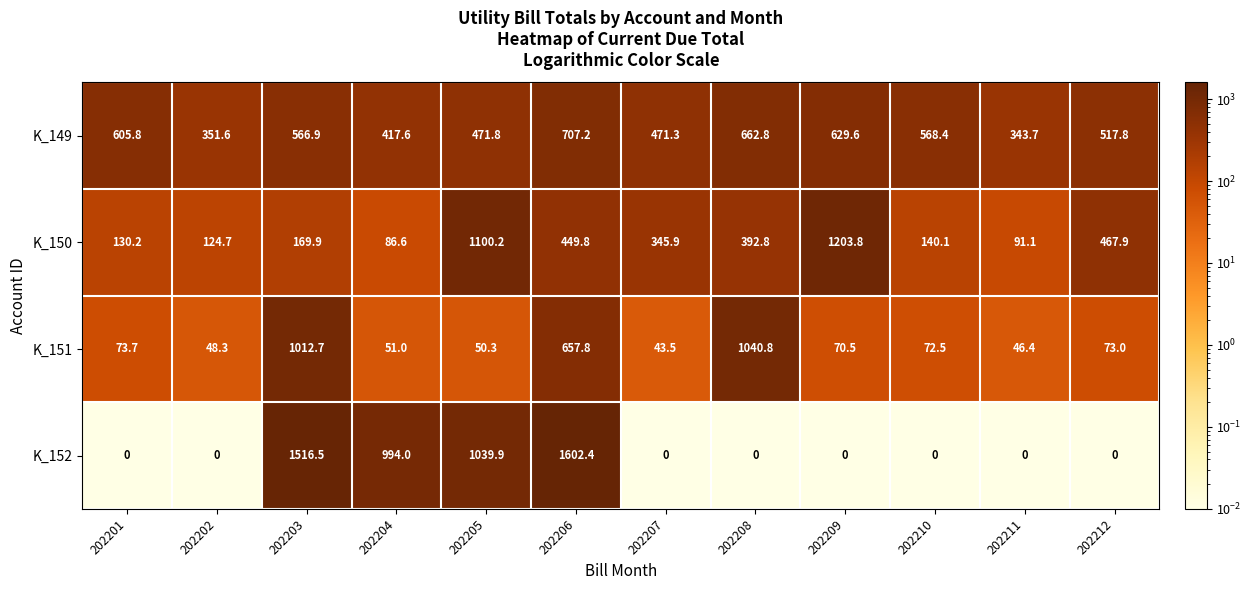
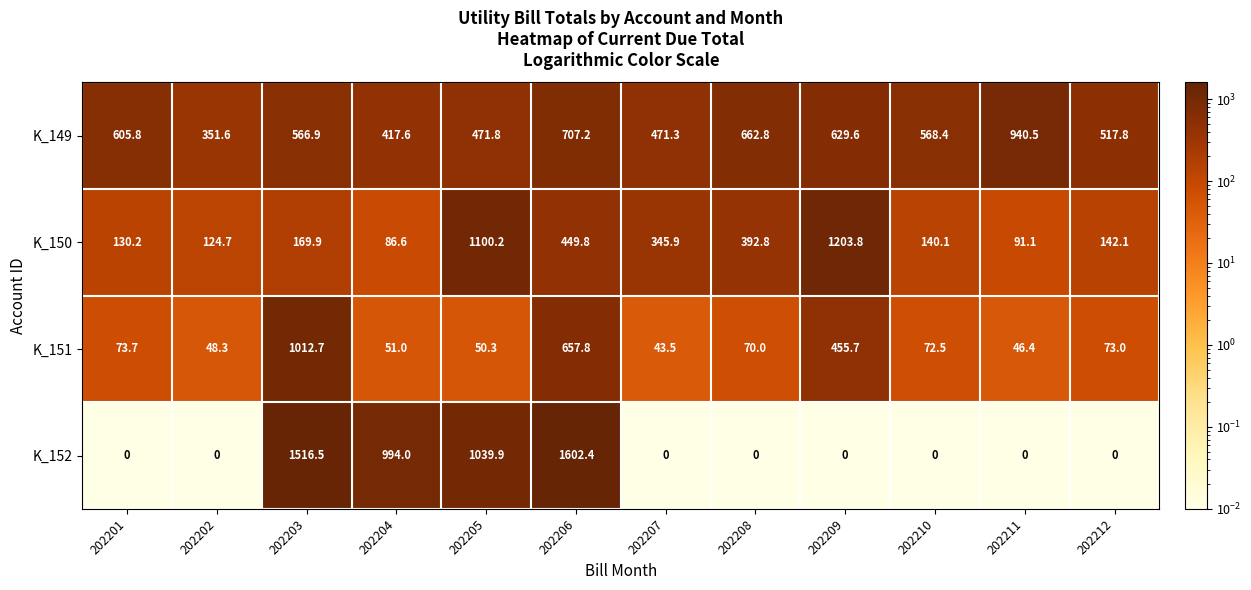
  {
    "K_149": {
      "202201": 605.8,
      "202202": 351.6,
      "202203": 566.9,
      "202204": 417.6,
      "202205": 471.8,
      "202206": 707.2,
      "202207": 471.3,
      "202208": 662.8,
      "202209": 629.6,
      "202210": 568.4,
-     "202211": 343.7,
+     "202211": 940.5,
      "202212": 517.8
    },
    "K_150": {
      "202201": 130.2,
      "202202": 124.7,
      "202203": 169.9,
      "202204": 86.6,
      "202205": 1100.2,
      "202206": 449.8,
      "202207": 345.9,
      "202208": 392.8,
      "202209": 1203.8,
      "202210": 140.1,
      "202211": 91.1,
-     "202212": 467.9
+     "202212": 142.1
    },
    "K_151": {
      "202201": 73.7,
      "202202": 48.3,
      "202203": 1012.7,
      "202204": 51.0,
      "202205": 50.3,
      "202206": 657.8,
      "202207": 43.5,
-     "202208": 1040.8,
-     "202209": 70.5,
+     "202208": 70.0,
+     "202209": 455.7,
      "202210": 72.5,
      "202211": 46.4,
      "202212": 73.0
    },
    "K_152": {
      "202201": 0,
      "202202": 0,
      "202203": 1516.5,
      "202204": 994.0,
      "202205": 1039.9,
      "202206": 1602.4,
      "202207": 0,
      "202208": 0,
      "202209": 0,
      "202210": 0,
      "202211": 0,
      "202212": 0
    }
  }
